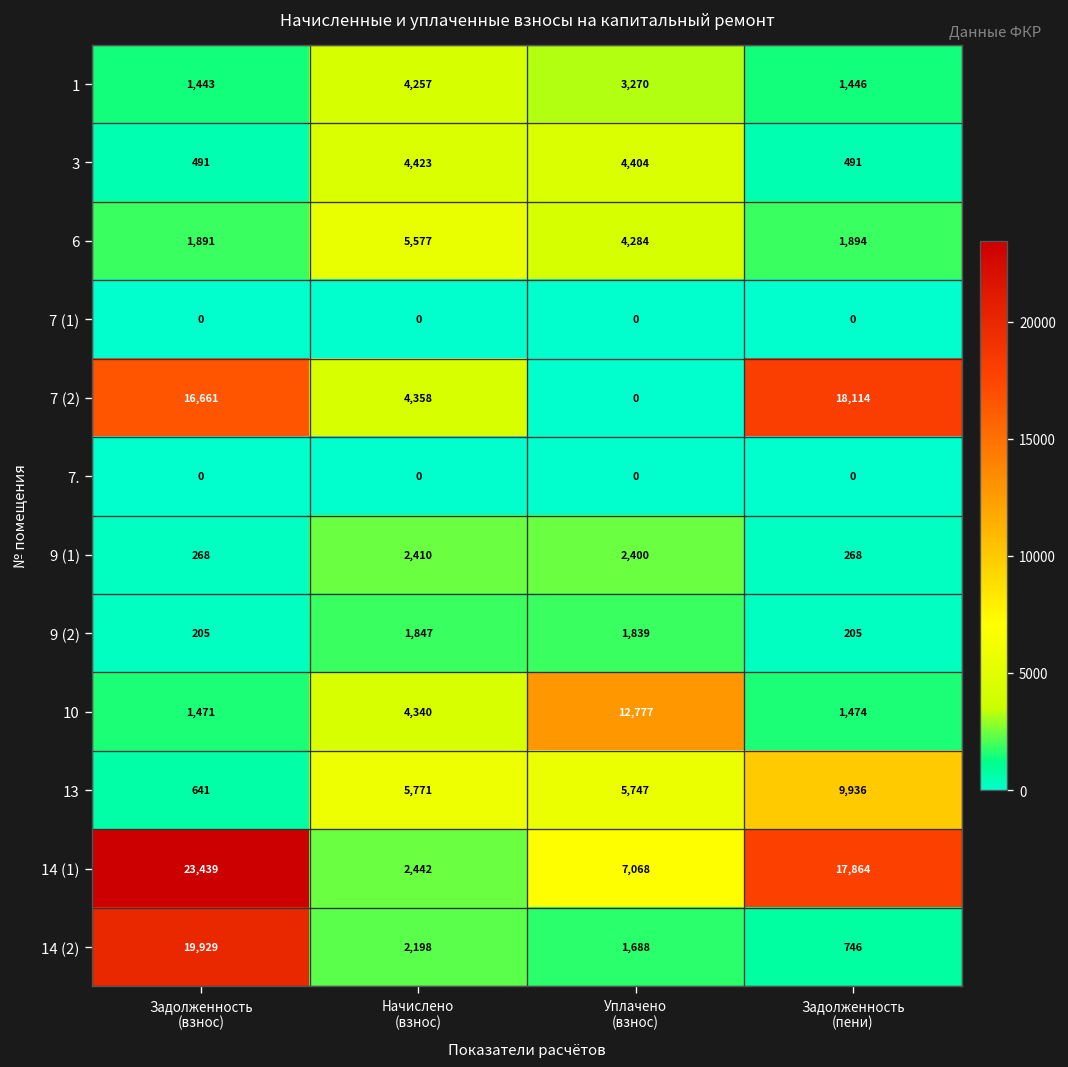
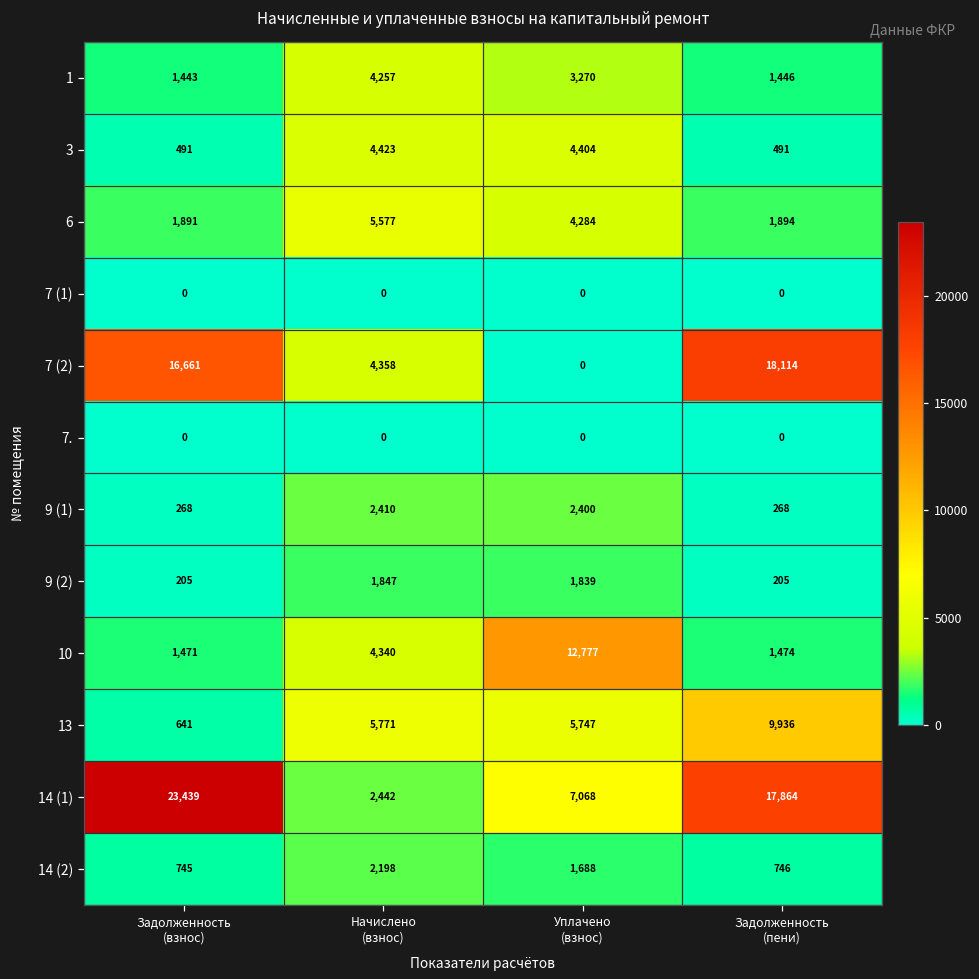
  {
    "1": {
      "Задолженность (взнос)": "1,443",
      "Начислено (взнос)": "4,257",
      "Уплачено (взнос)": "3,270",
      "Задолженность (пени)": "1,446"
    },
    "3": {
      "Задолженность (взнос)": "491",
      "Начислено (взнос)": "4,423",
      "Уплачено (взнос)": "4,404",
      "Задолженность (пени)": "491"
    },
    "6": {
      "Задолженность (взнос)": "1,891",
      "Начислено (взнос)": "5,577",
      "Уплачено (взнос)": "4,284",
      "Задолженность (пени)": "1,894"
    },
    "7 (1)": {
      "Задолженность (взнос)": "0",
      "Начислено (взнос)": "0",
      "Уплачено (взнос)": "0",
      "Задолженность (пени)": "0"
    },
    "7 (2)": {
      "Задолженность (взнос)": "16,661",
      "Начислено (взнос)": "4,358",
      "Уплачено (взнос)": "0",
      "Задолженность (пени)": "18,114"
    },
    "7.": {
      "Задолженность (взнос)": "0",
      "Начислено (взнос)": "0",
      "Уплачено (взнос)": "0",
      "Задолженность (пени)": "0"
    },
    "9 (1)": {
      "Задолженность (взнос)": "268",
      "Начислено (взнос)": "2,410",
      "Уплачено (взнос)": "2,400",
      "Задолженность (пени)": "268"
    },
    "9 (2)": {
      "Задолженность (взнос)": "205",
      "Начислено (взнос)": "1,847",
      "Уплачено (взнос)": "1,839",
      "Задолженность (пени)": "205"
    },
    "10": {
      "Задолженность (взнос)": "1,471",
      "Начислено (взнос)": "4,340",
      "Уплачено (взнос)": "12,777",
      "Задолженность (пени)": "1,474"
    },
    "13": {
      "Задолженность (взнос)": "641",
      "Начислено (взнос)": "5,771",
      "Уплачено (взнос)": "5,747",
      "Задолженность (пени)": "9,936"
    },
    "14 (1)": {
      "Задолженность (взнос)": "23,439",
      "Начислено (взнос)": "2,442",
      "Уплачено (взнос)": "7,068",
      "Задолженность (пени)": "17,864"
    },
    "14 (2)": {
-     "Задолженность (взнос)": "19,929",
+     "Задолженность (взнос)": "745",
      "Начислено (взнос)": "2,198",
      "Уплачено (взнос)": "1,688",
      "Задолженность (пени)": "746"
    }
  }
